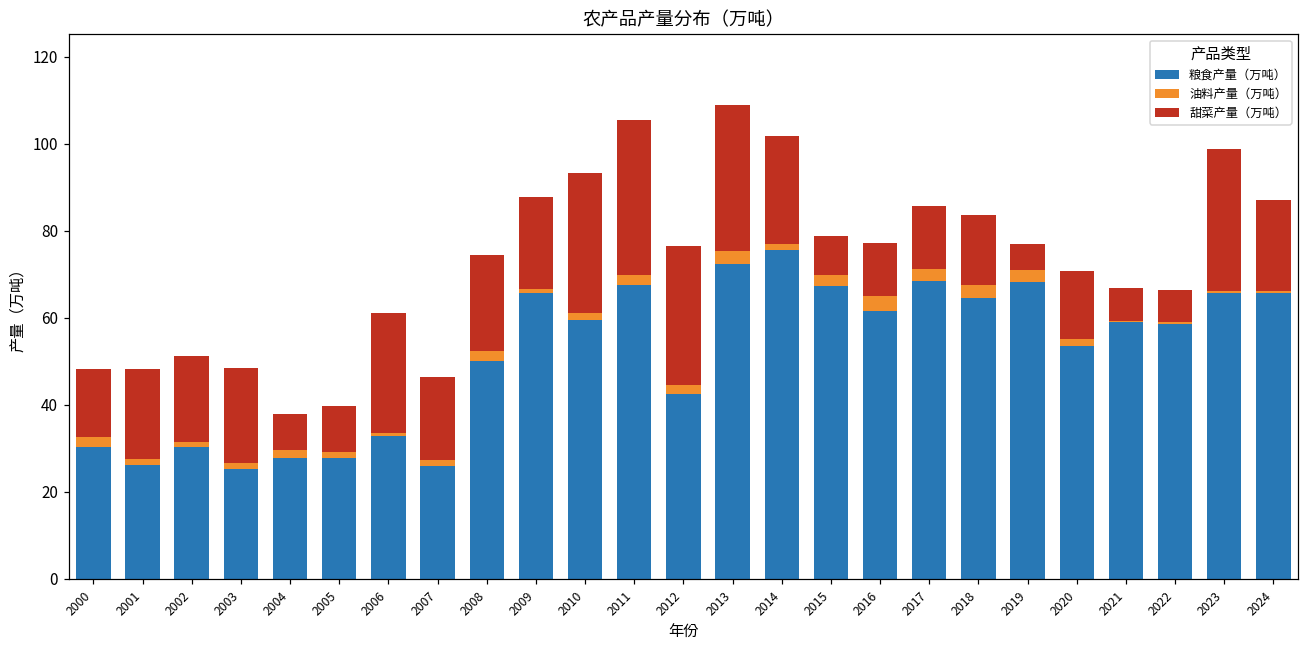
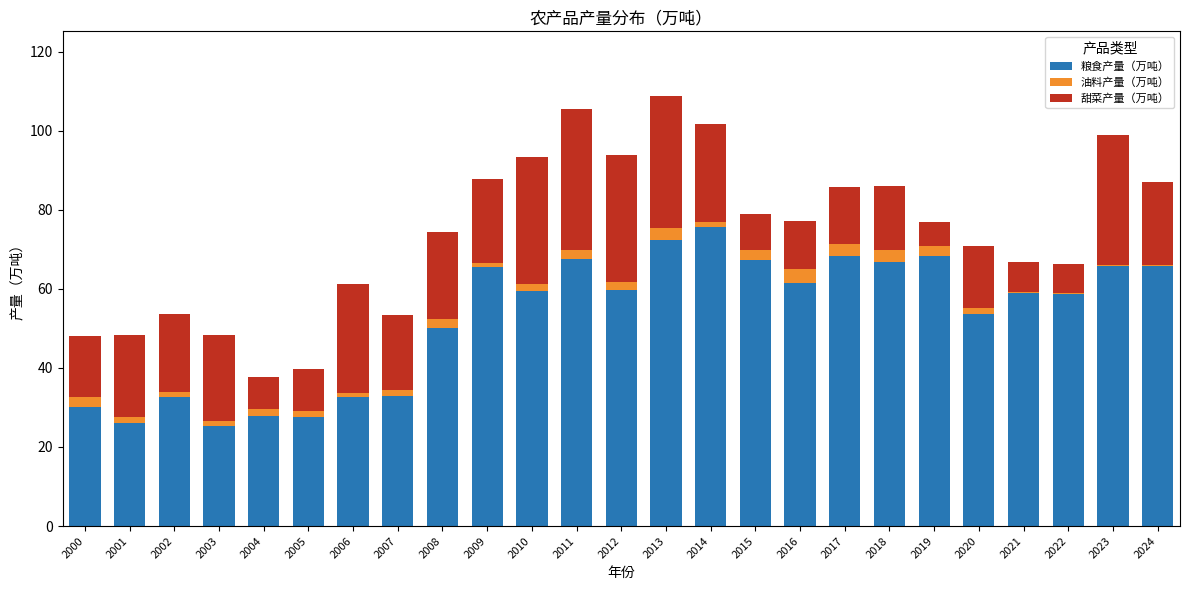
  {
    "粮食产量（万吨）": {
      "2000": 30,
      "2001": 26,
-     "2002": 30,
+     "2002": 33,
      "2003": 25,
      "2004": 28,
      "2005": 28,
      "2006": 33,
-     "2007": 26,
+     "2007": 33,
      "2008": 50,
      "2009": 66,
      "2010": 60,
      "2011": 68,
-     "2012": 42,
+     "2012": 60,
      "2013": 72,
      "2014": 76,
      "2015": 67,
      "2016": 62,
      "2017": 68,
-     "2018": 64,
+     "2018": 67,
      "2019": 68,
      "2020": 54,
      "2021": 59,
      "2022": 59,
      "2023": 66,
      "2024": 66
    },
    "油料产量（万吨）": {
      "2000": 2,
      "2001": 1,
      "2002": 1,
      "2003": 1,
      "2004": 2,
      "2005": 1,
      "2006": 1,
      "2007": 1,
      "2008": 2,
      "2009": 1,
      "2010": 2,
      "2011": 2,
      "2012": 2,
      "2013": 3,
      "2014": 1,
      "2015": 3,
      "2016": 3,
      "2017": 3,
      "2018": 3,
      "2019": 3,
      "2020": 2
    },
    "甜菜产量（万吨）": {
      "2000": 16,
      "2001": 21,
      "2002": 20,
      "2003": 22,
      "2004": 8,
      "2005": 11,
      "2006": 28,
      "2007": 19,
      "2008": 22,
      "2009": 21,
      "2010": 32,
      "2011": 36,
      "2012": 32,
      "2013": 33,
      "2014": 25,
      "2015": 9,
      "2016": 12,
      "2017": 14,
      "2018": 16,
      "2019": 6,
      "2020": 16,
      "2021": 8,
      "2022": 7,
      "2023": 33,
      "2024": 21
    }
  }
